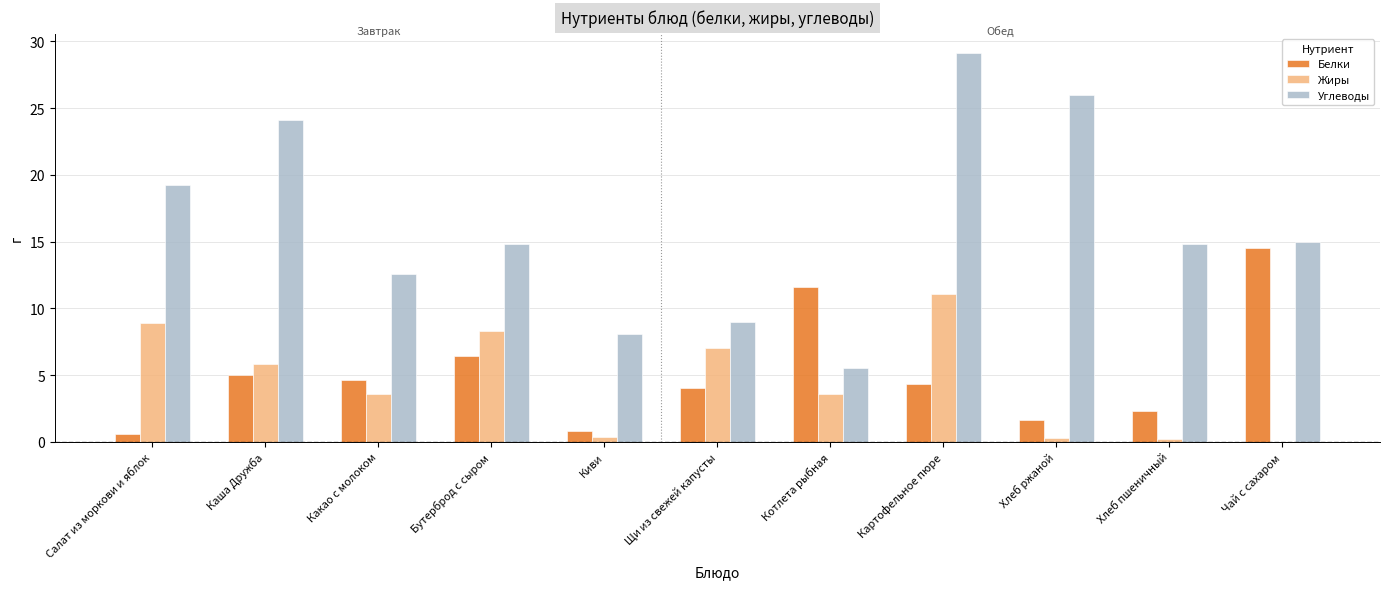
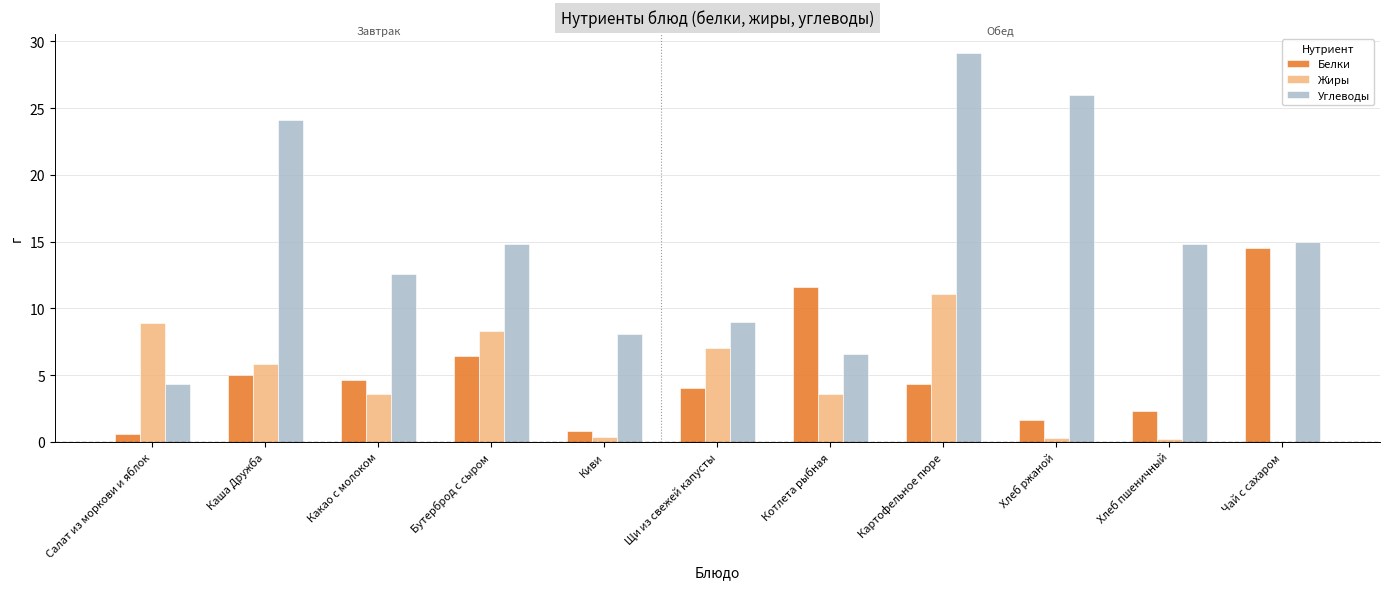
  {
    "Белки": {
      "Салат из моркови и яблок": 0.6,
      "Каша Дружба": 5.0,
      "Какао с молоком": 4.6,
      "Бутерброд с сыром": 6.4,
      "Киви": 0.8,
      "Щи из свежей капусты": 4.0,
      "Котлета рыбная": 11.6,
      "Картофельное пюре": 4.3,
      "Хлеб ржаной": 1.6,
      "Хлеб пшеничный": 2.3,
      "Чай с сахаром": 14.5
    },
    "Жиры": {
      "Салат из моркови и яблок": 8.9,
      "Каша Дружба": 5.8,
      "Какао с молоком": 3.6,
      "Бутерброд с сыром": 8.3,
      "Киви": 0.4,
      "Щи из свежей капусты": 7.0,
      "Котлета рыбная": 3.6,
      "Картофельное пюре": 11.1,
      "Хлеб ржаной": 0.3,
      "Хлеб пшеничный": 0.2,
      "Чай с сахаром": 0.0
    },
    "Углеводы": {
-     "Салат из моркови и яблок": 19.2,
+     "Салат из моркови и яблок": 4.3,
      "Каша Дружба": 24.1,
      "Какао с молоком": 12.6,
      "Бутерброд с сыром": 14.8,
      "Киви": 8.1,
      "Щи из свежей капусты": 9.0,
-     "Котлета рыбная": 5.5,
+     "Котлета рыбная": 6.6,
      "Картофельное пюре": 29.1,
      "Хлеб ржаной": 26.0,
      "Хлеб пшеничный": 14.8,
      "Чай с сахаром": 15.0
    }
  }
